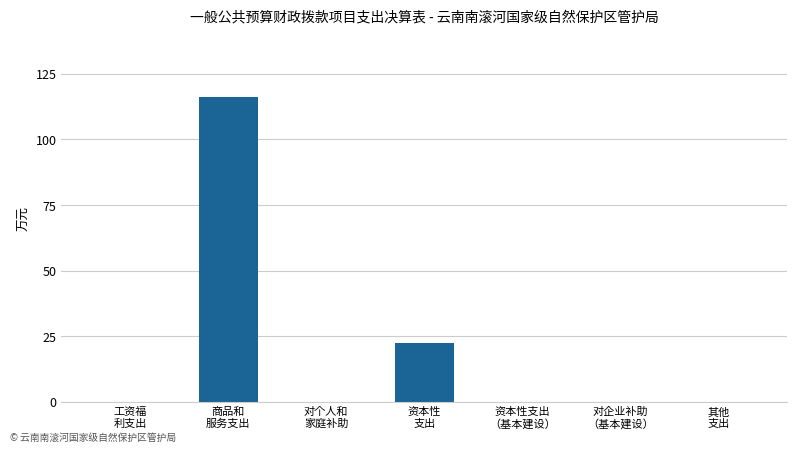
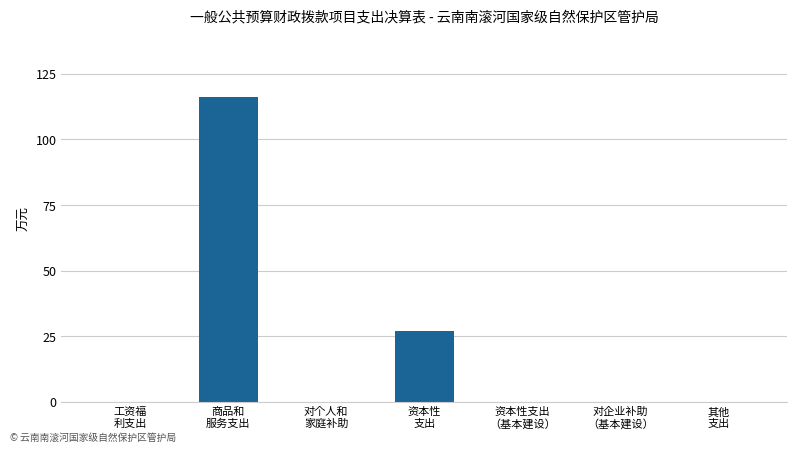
  {
    "工资福 利支出": 0,
    "商品和 服务支出": 116,
    "对个人和 家庭补助": 0,
-   "资本性 支出": 22,
+   "资本性 支出": 27,
    "资本性支出 （基本建设）": 0,
    "对企业补助 （基本建设）": 0,
    "其他 支出": 0
  }
